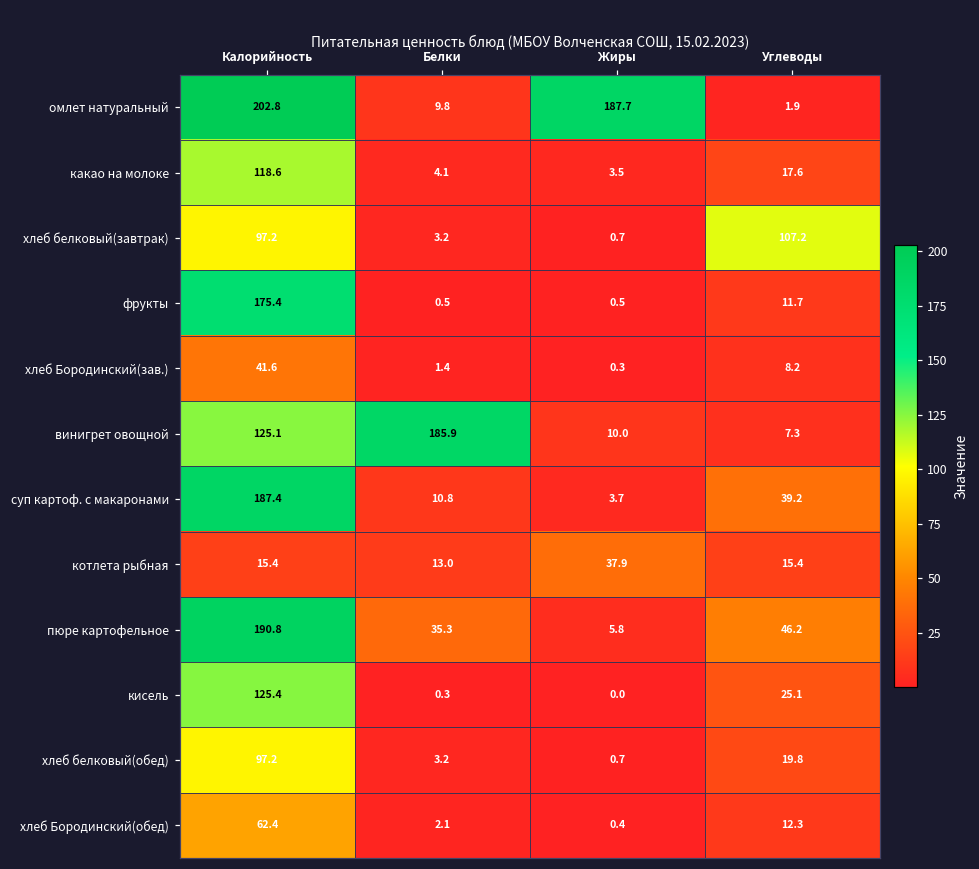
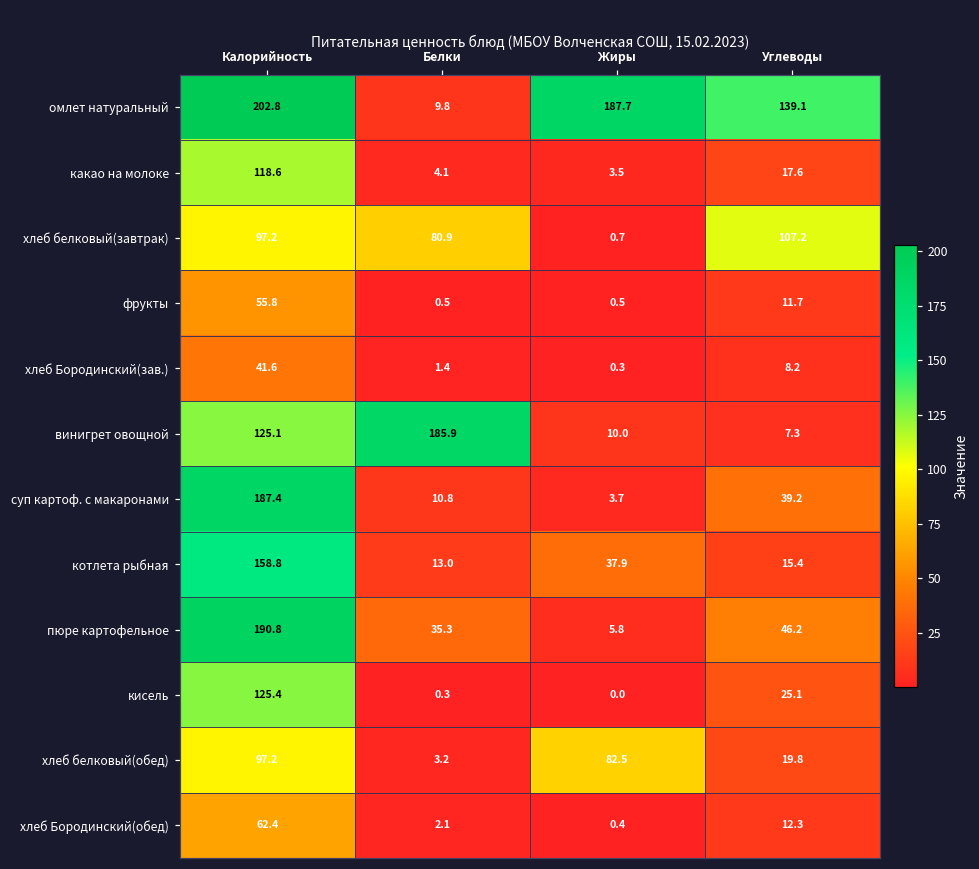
  {
    "омлет натуральный": {
      "Калорийность": 202.8,
      "Белки": 9.8,
      "Жиры": 187.7,
-     "Углеводы": 1.9
+     "Углеводы": 139.1
    },
    "какао на молоке": {
      "Калорийность": 118.6,
      "Белки": 4.1,
      "Жиры": 3.5,
      "Углеводы": 17.6
    },
    "хлеб белковый(завтрак)": {
      "Калорийность": 97.2,
-     "Белки": 3.2,
+     "Белки": 80.9,
      "Жиры": 0.7,
      "Углеводы": 107.2
    },
    "фрукты": {
-     "Калорийность": 175.4,
+     "Калорийность": 55.8,
      "Белки": 0.5,
      "Жиры": 0.5,
      "Углеводы": 11.7
    },
    "хлеб Бородинский(зав.)": {
      "Калорийность": 41.6,
      "Белки": 1.4,
      "Жиры": 0.3,
      "Углеводы": 8.2
    },
    "винигрет овощной": {
      "Калорийность": 125.1,
      "Белки": 185.9,
      "Жиры": 10.0,
      "Углеводы": 7.3
    },
    "суп картоф. с макаронами": {
      "Калорийность": 187.4,
      "Белки": 10.8,
      "Жиры": 3.7,
      "Углеводы": 39.2
    },
    "котлета рыбная": {
-     "Калорийность": 15.4,
+     "Калорийность": 158.8,
      "Белки": 13.0,
      "Жиры": 37.9,
      "Углеводы": 15.4
    },
    "пюре картофельное": {
      "Калорийность": 190.8,
      "Белки": 35.3,
      "Жиры": 5.8,
      "Углеводы": 46.2
    },
    "кисель": {
      "Калорийность": 125.4,
      "Белки": 0.3,
      "Жиры": 0.0,
      "Углеводы": 25.1
    },
    "хлеб белковый(обед)": {
      "Калорийность": 97.2,
      "Белки": 3.2,
-     "Жиры": 0.7,
+     "Жиры": 82.5,
      "Углеводы": 19.8
    },
    "хлеб Бородинский(обед)": {
      "Калорийность": 62.4,
      "Белки": 2.1,
      "Жиры": 0.4,
      "Углеводы": 12.3
    }
  }
